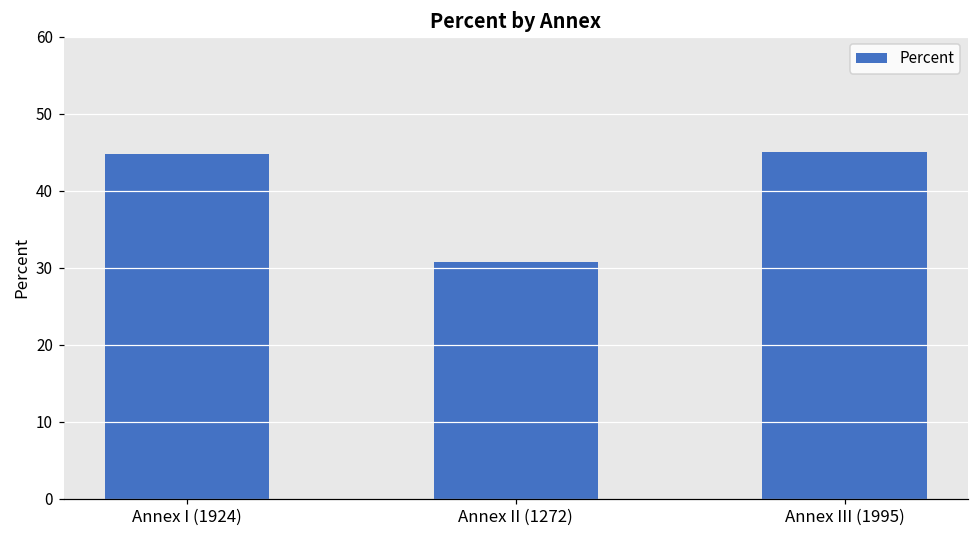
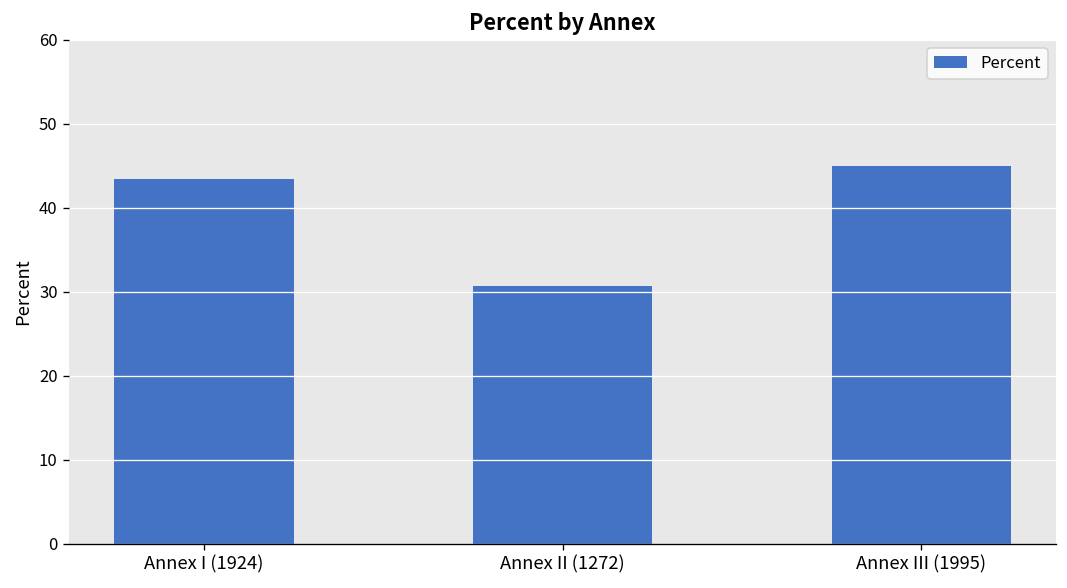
  {
-   "Annex I (1924)": 45,
+   "Annex I (1924)": 43,
    "Annex II (1272)": 31,
    "Annex III (1995)": 45
  }
